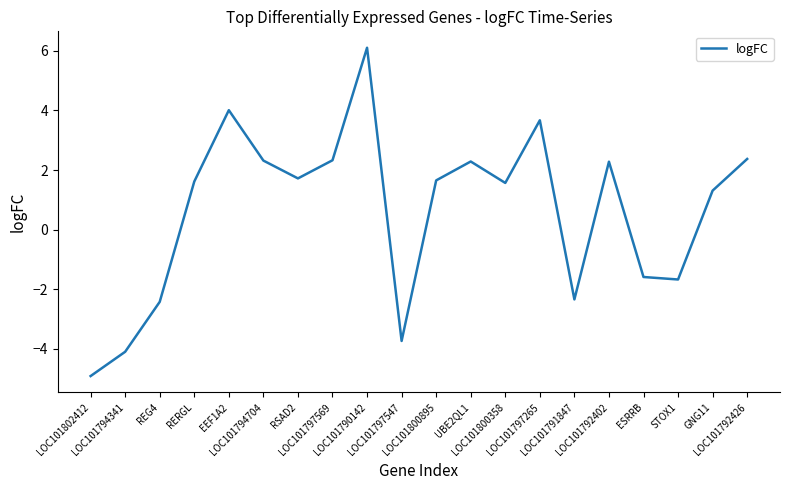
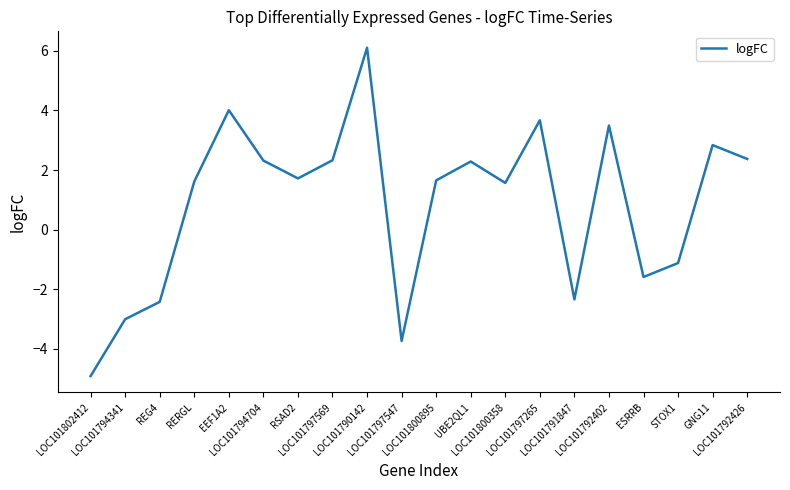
  {
    "LOC101802412": -4.9,
-   "LOC101794341": -4.1,
+   "LOC101794341": -3.0,
    "REG4": -2.4,
    "RERGL": 1.6,
    "EEF1A2": 4.0,
    "LOC101794704": 2.3,
    "RSAD2": 1.7,
    "LOC101797569": 2.3,
    "LOC101790142": 6.1,
    "LOC101797547": -3.7,
    "LOC101800895": 1.7,
    "UBE2QL1": 2.3,
    "LOC101800358": 1.6,
    "LOC101797265": 3.7,
    "LOC101791847": -2.3,
-   "LOC101792402": 2.3,
+   "LOC101792402": 3.5,
    "ESRRB": -1.6,
-   "STOX1": -1.7,
-   "GNG11": 1.3,
+   "STOX1": -1.1,
+   "GNG11": 2.8,
    "LOC101792426": 2.4
  }
